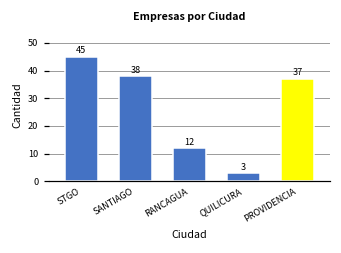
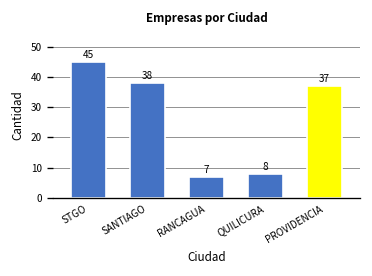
  {
    "STGO": 45,
    "SANTIAGO": 38,
-   "RANCAGUA": 12,
-   "QUILICURA": 3,
+   "RANCAGUA": 7,
+   "QUILICURA": 8,
    "PROVIDENCIA": 37
  }
